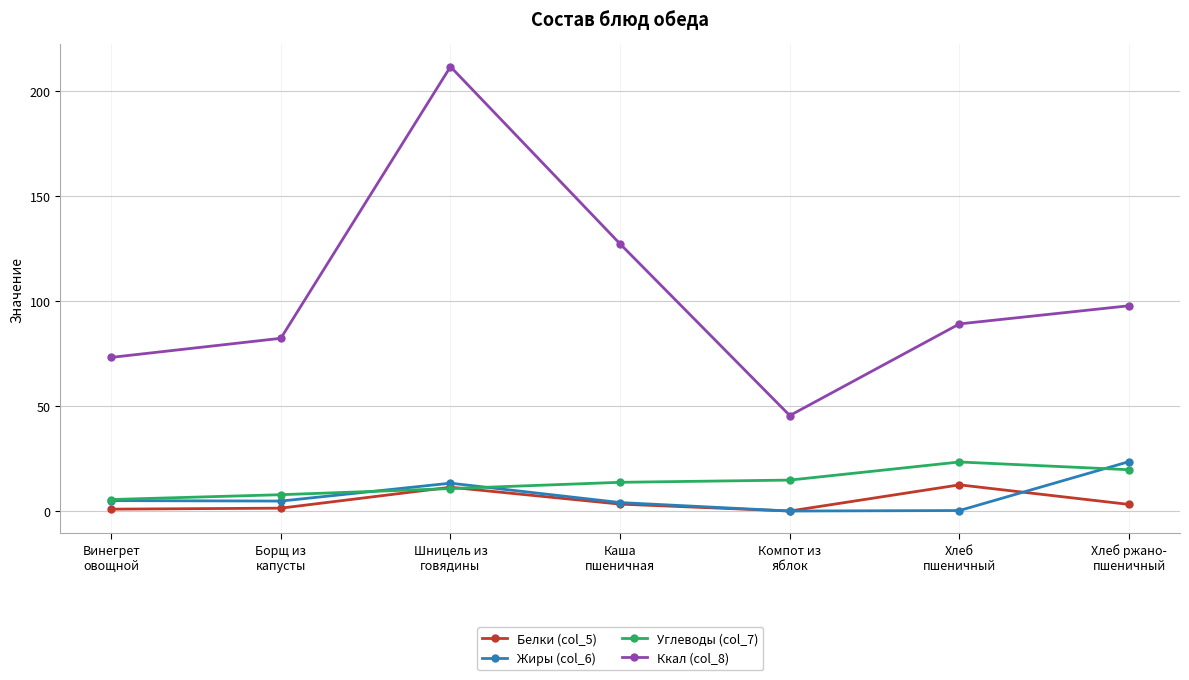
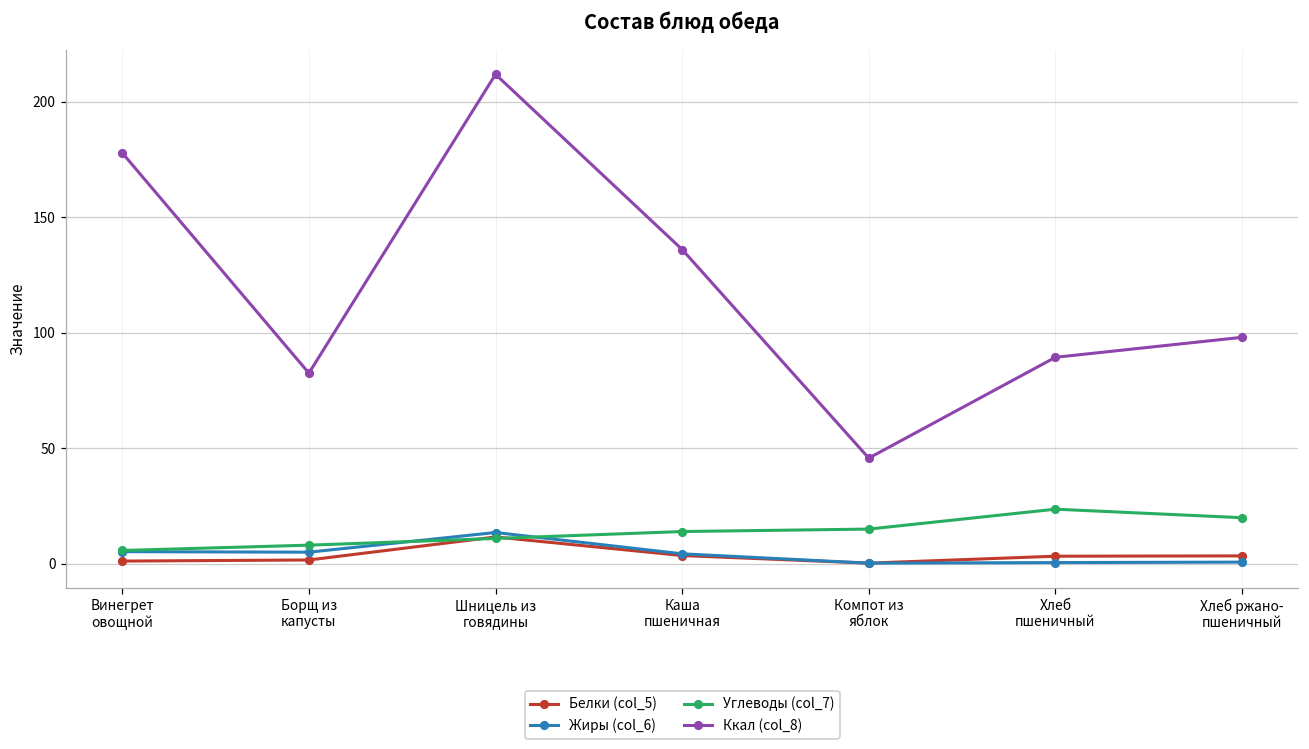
  {
    "Белки (col_5)": {
      "Винегрет овощной": 1,
      "Борщ из капусты": 2,
-     "Хлеб пшеничный": 13,
+     "Хлеб пшеничный": 3,
      "Хлеб ржано- пшеничный": 3
    },
    "Жиры (col_6)": {
      "Борщ из капусты": 5,
      "Шницель из говядины": 13,
      "Хлеб пшеничный": 0,
-     "Хлеб ржано- пшеничный": 24
+     "Хлеб ржано- пшеничный": 1
    },
    "Углеводы (col_7)": {
      "Борщ из капусты": 8,
      "Каша пшеничная": 14,
      "Компот из яблок": 15,
      "Хлеб пшеничный": 24,
      "Хлеб ржано- пшеничный": 20
    },
    "Ккал (col_8)": {
-     "Винегрет овощной": 73,
+     "Винегрет овощной": 178,
      "Борщ из капусты": 82,
      "Шницель из говядины": 212,
-     "Каша пшеничная": 127,
+     "Каша пшеничная": 136,
      "Компот из яблок": 46,
      "Хлеб пшеничный": 89,
      "Хлеб ржано- пшеничный": 98
    }
  }
